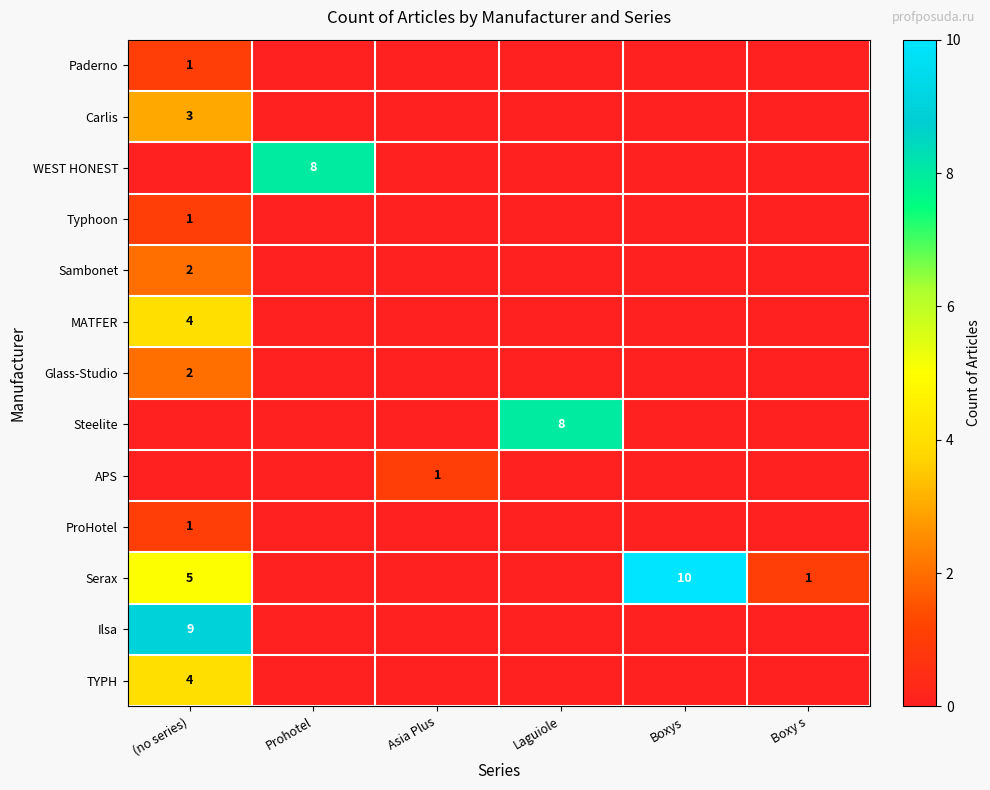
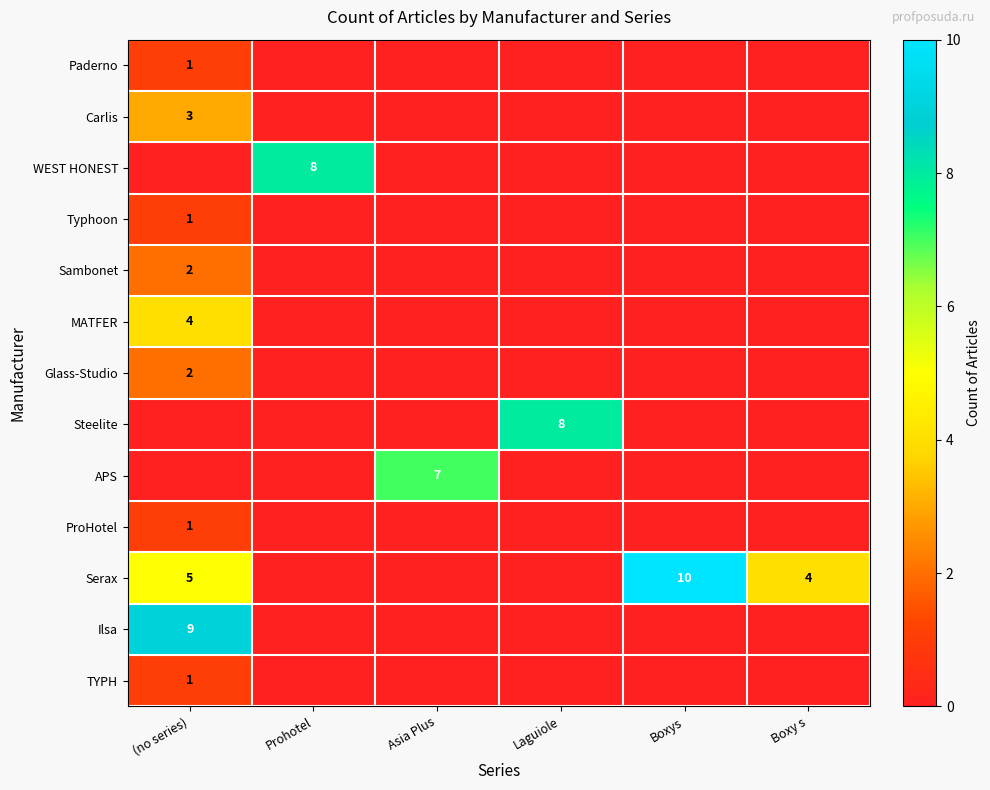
  {
    "Paderno": {
      "(no series)": 1
    },
    "Carlis": {
      "(no series)": 3
    },
    "WEST HONEST": {
      "Prohotel": 8
    },
    "Typhoon": {
      "(no series)": 1
    },
    "Sambonet": {
      "(no series)": 2
    },
    "MATFER": {
      "(no series)": 4
    },
    "Glass-Studio": {
      "(no series)": 2
    },
    "Steelite": {
      "Laguiole": 8
    },
    "APS": {
-     "Asia Plus": 1
+     "Asia Plus": 7
    },
    "ProHotel": {
      "(no series)": 1
    },
    "Serax": {
      "(no series)": 5,
      "Boxys": 10,
-     "Boxy s": 1
+     "Boxy s": 4
    },
    "Ilsa": {
      "(no series)": 9
    },
    "TYPH": {
-     "(no series)": 4
+     "(no series)": 1
    }
  }
